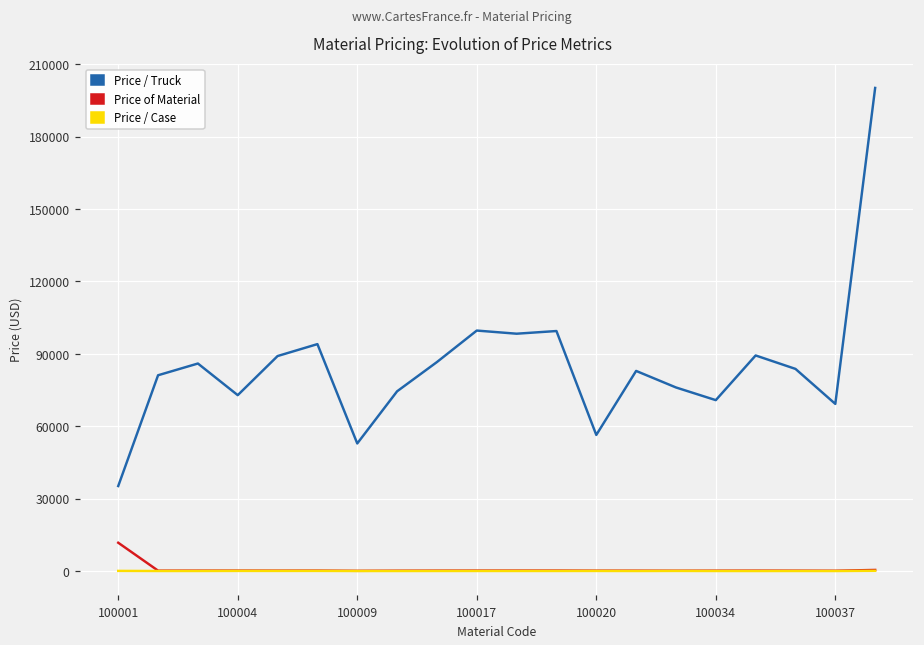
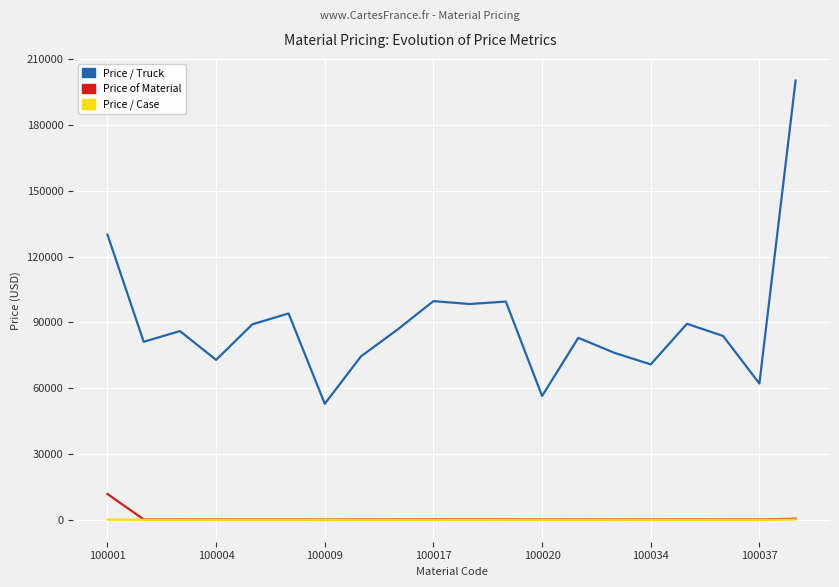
  {
    "Price / Truck": {
-     "100001": 35000,
+     "100001": 130000,
      "100004": 73000,
      "100009": 53000,
      "100017": 100000,
      "100020": 56000,
      "100034": 71000,
-     "100037": 69000
+     "100037": 62000
    },
    "Price of Material": {
      "100001": 12000
    },
    "Price / Case": {
      "100001": 0
    }
  }
